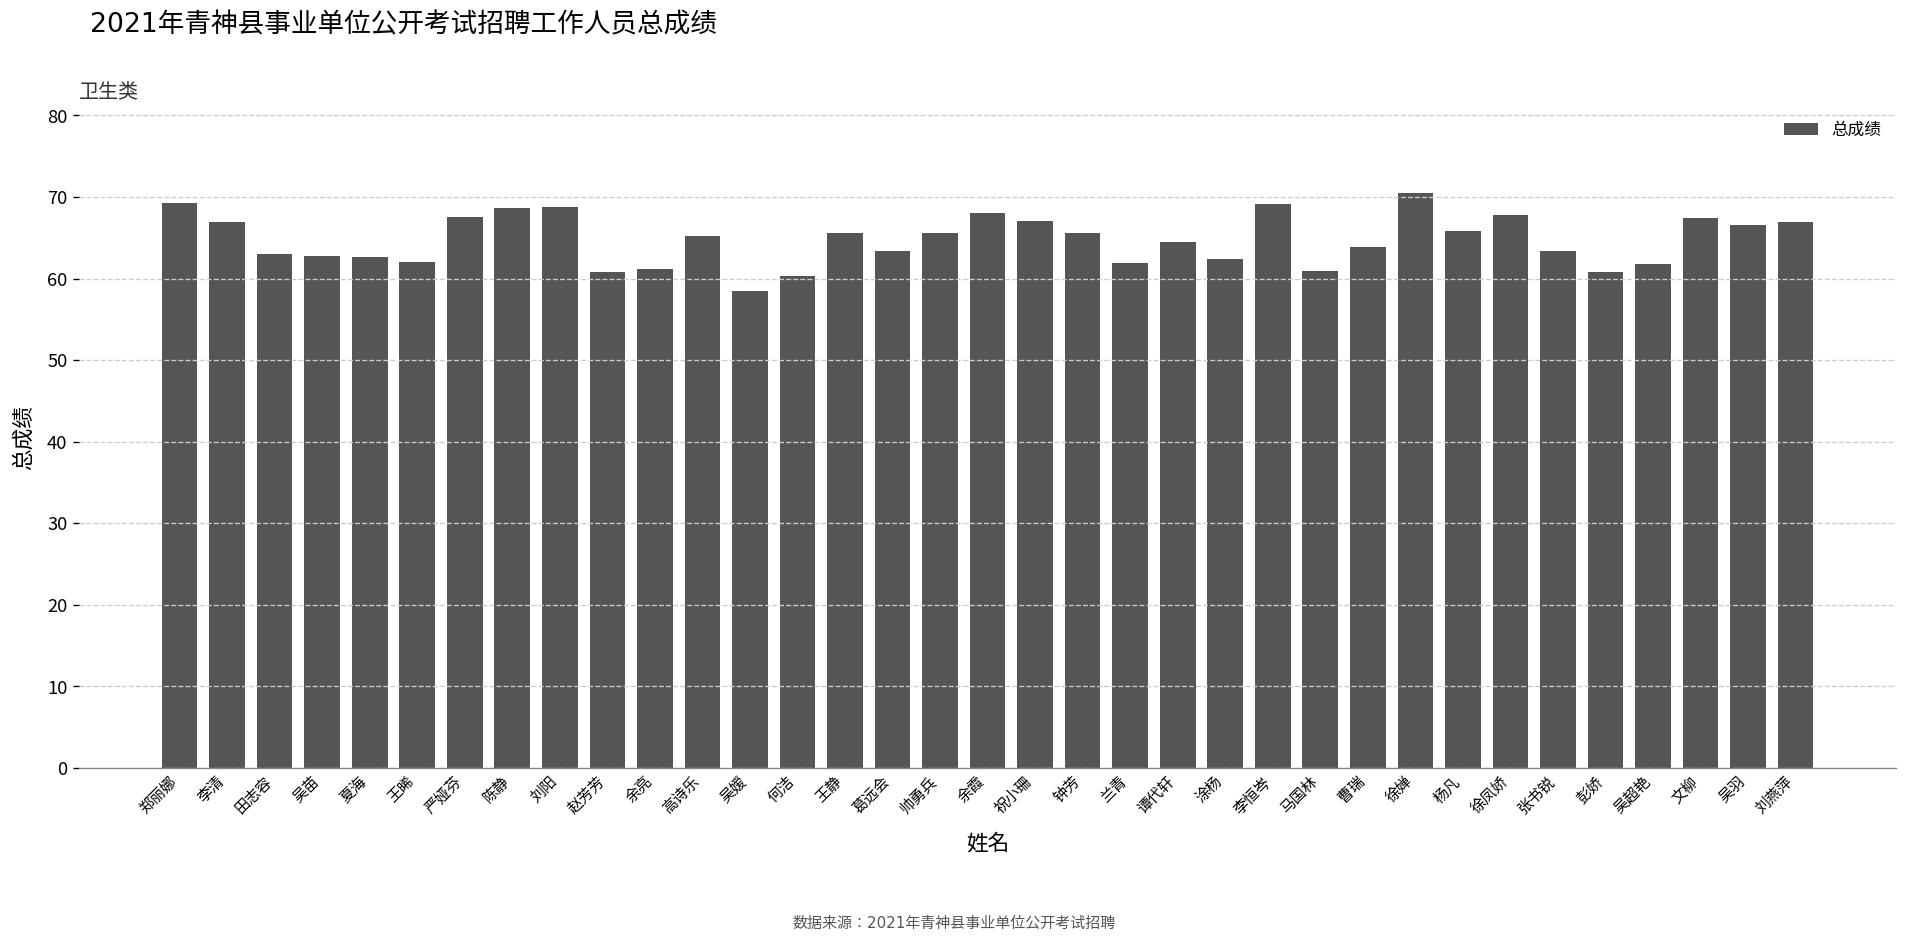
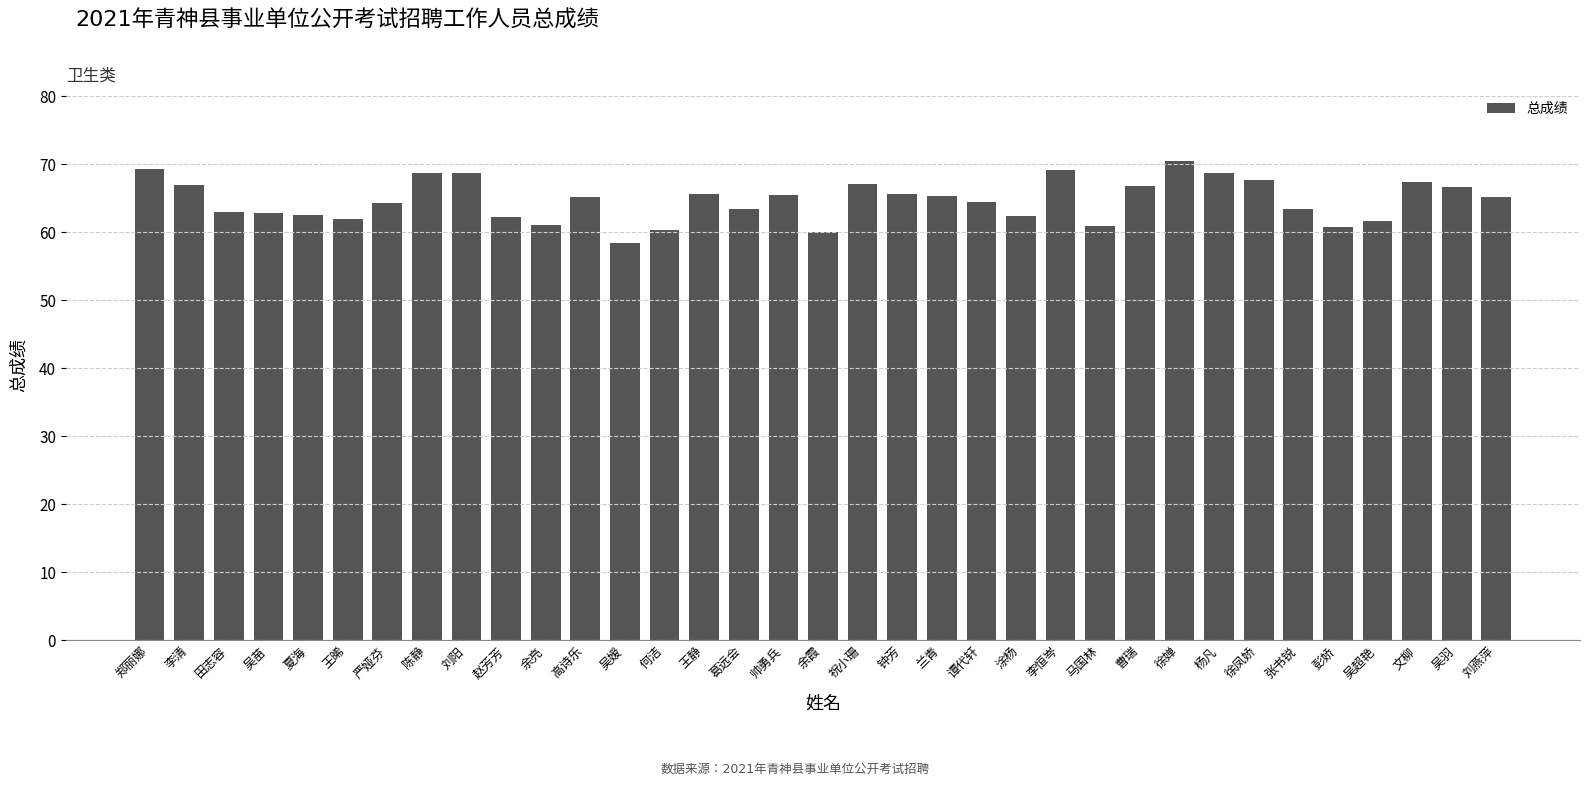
  {
    "郑丽娜": 69,
    "李清": 67,
    "田志容": 63,
    "吴苗": 63,
    "夏海": 63,
    "王晞": 62,
-   "严娅芬": 68,
+   "严娅芬": 64,
    "陈静": 69,
    "刘阳": 69,
-   "赵芳芳": 61,
+   "赵芳芳": 62,
    "余亮": 61,
    "高诗乐": 65,
    "吴嫒": 58,
    "何洁": 60,
    "王静": 66,
    "葛远会": 63,
    "帅勇兵": 66,
-   "余霞": 68,
+   "余霞": 60,
    "祝小珊": 67,
    "钟芳": 66,
-   "兰青": 62,
+   "兰青": 65,
    "谭代轩": 64,
    "涂杨": 62,
    "李恒岑": 69,
    "马国林": 61,
-   "曹瑞": 64,
+   "曹瑞": 67,
    "徐婵": 70,
-   "杨凡": 66,
+   "杨凡": 69,
    "徐凤娇": 68,
    "张书锐": 63,
    "彭娇": 61,
    "吴超艳": 62,
    "文柳": 67,
    "吴羽": 67,
-   "刘燕萍": 67
+   "刘燕萍": 65
  }
